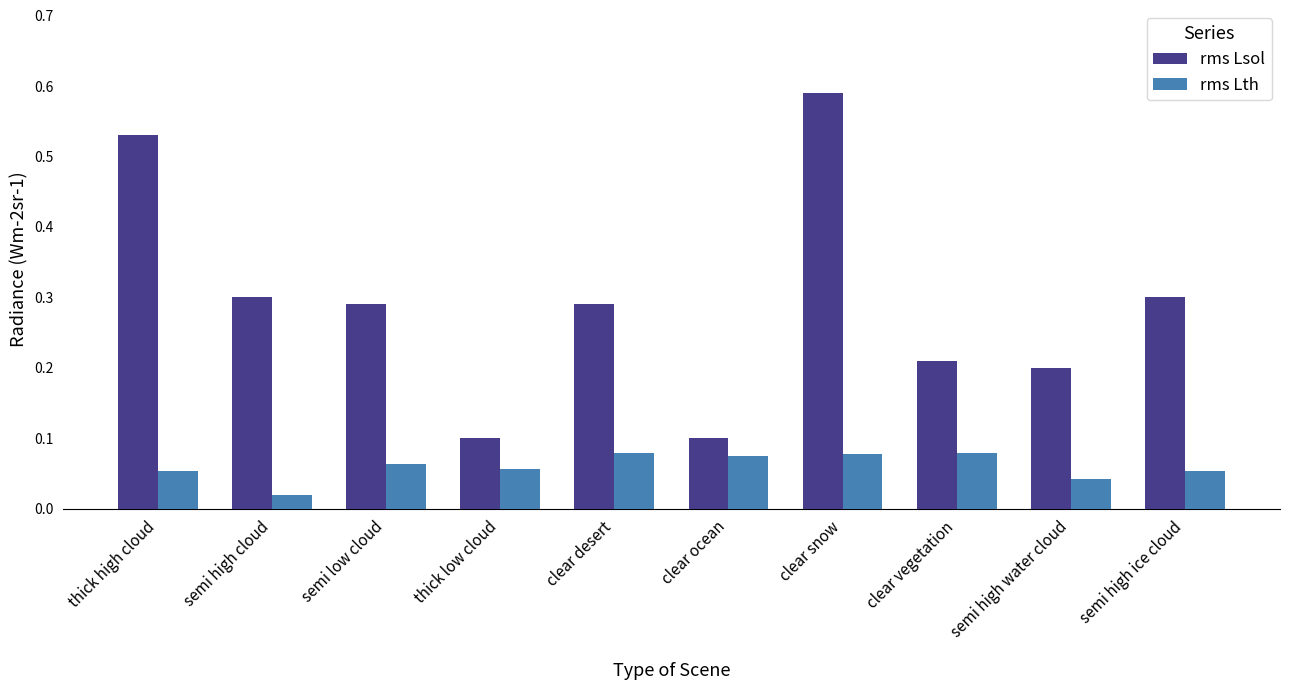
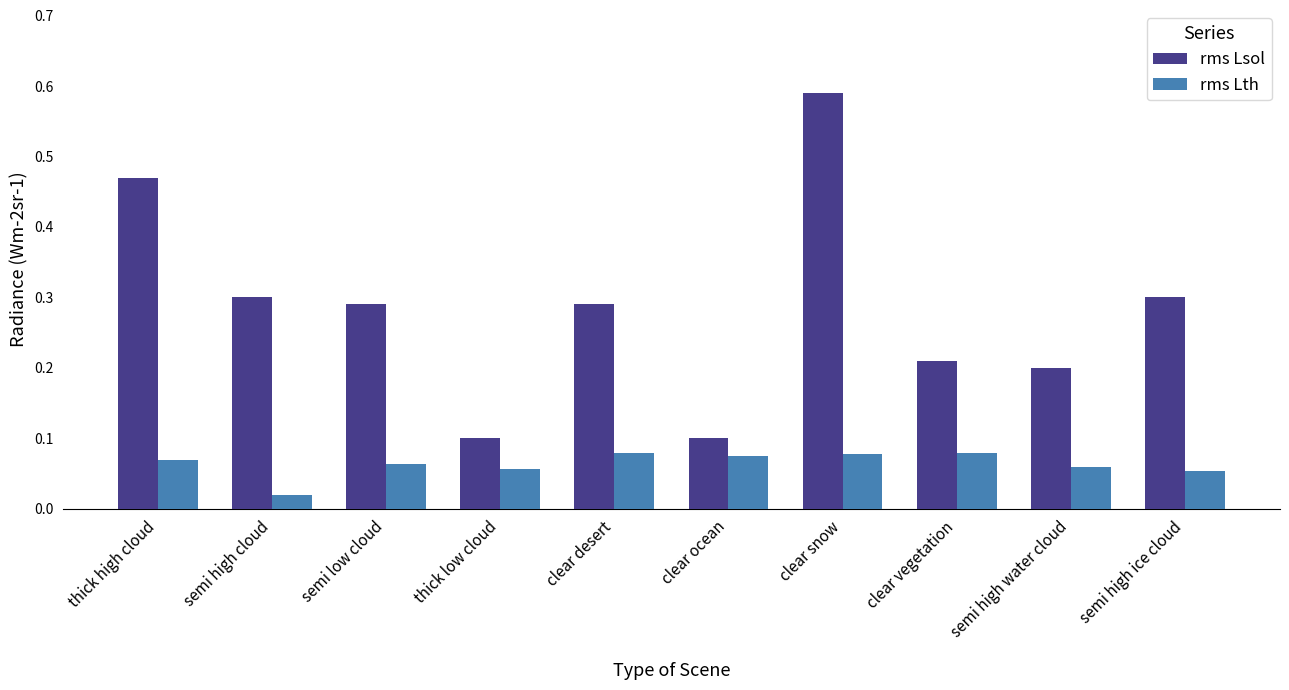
  {
    "rms Lsol": {
-     "thick high cloud": 0.53,
+     "thick high cloud": 0.47,
      "semi high cloud": 0.30,
      "semi low cloud": 0.29,
      "thick low cloud": 0.10,
      "clear desert": 0.29,
      "clear ocean": 0.10,
      "clear snow": 0.59,
      "clear vegetation": 0.21,
      "semi high water cloud": 0.20,
      "semi high ice cloud": 0.30
    },
    "rms Lth": {
-     "thick high cloud": 0.05,
+     "thick high cloud": 0.07,
      "semi high cloud": 0.02,
      "semi low cloud": 0.06,
      "thick low cloud": 0.06,
      "clear desert": 0.08,
      "clear ocean": 0.08,
      "clear snow": 0.08,
      "clear vegetation": 0.08,
-     "semi high water cloud": 0.04,
+     "semi high water cloud": 0.06,
      "semi high ice cloud": 0.05
    }
  }
